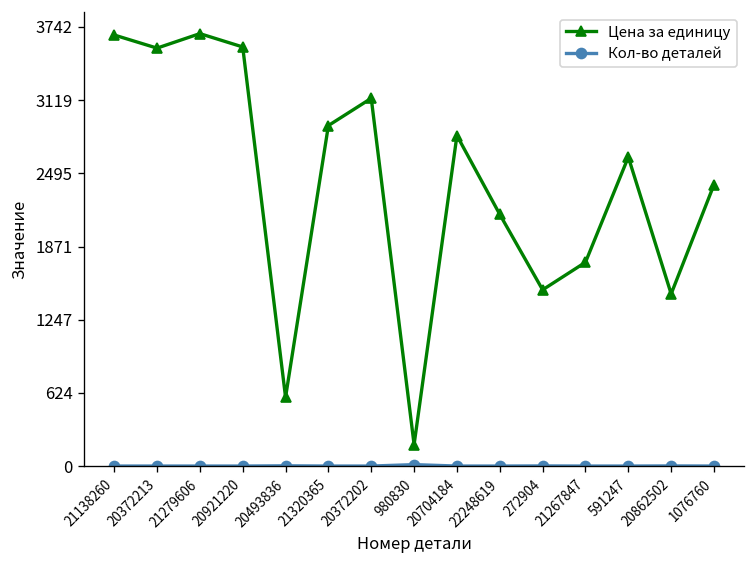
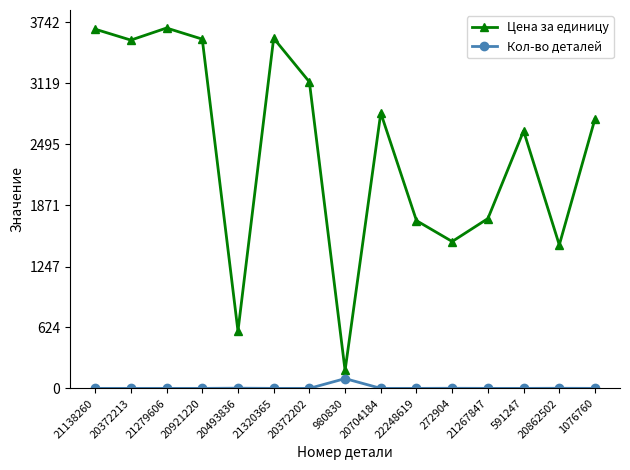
  {
    "Цена за единицу": {
      "21138260": 3700,
      "20372213": 3600,
      "21279606": 3700,
      "20921220": 3600,
      "20493836": 600,
-     "21320365": 2900,
+     "21320365": 3600,
      "20372202": 3100,
      "980830": 200,
      "20704184": 2800,
-     "22248619": 2100,
+     "22248619": 1700,
      "272904": 1500,
      "21267847": 1700,
      "591247": 2600,
      "20862502": 1500,
-     "1076760": 2400
+     "1076760": 2800
    },
    "Кол-во деталей": {
      "21138260": 0,
      "20372213": 0,
      "21279606": 0,
      "20921220": 0,
      "20493836": 0,
      "21320365": 0,
      "20372202": 0,
-     "980830": 0,
+     "980830": 100,
      "20704184": 0,
      "22248619": 0,
      "272904": 0,
      "21267847": 0,
      "591247": 0,
      "20862502": 0,
      "1076760": 0
    }
  }
